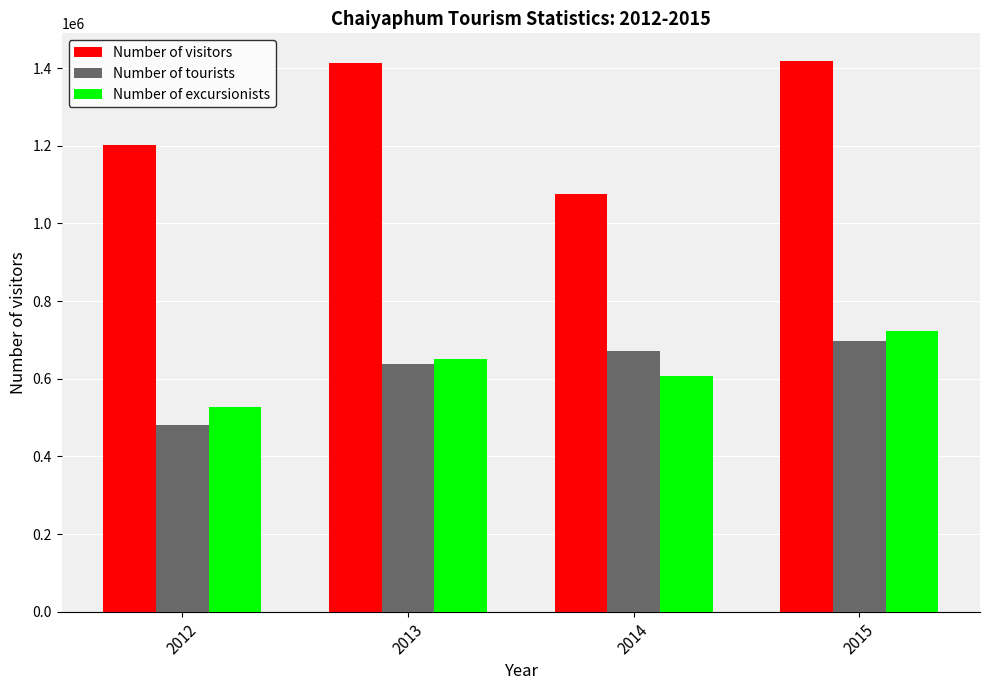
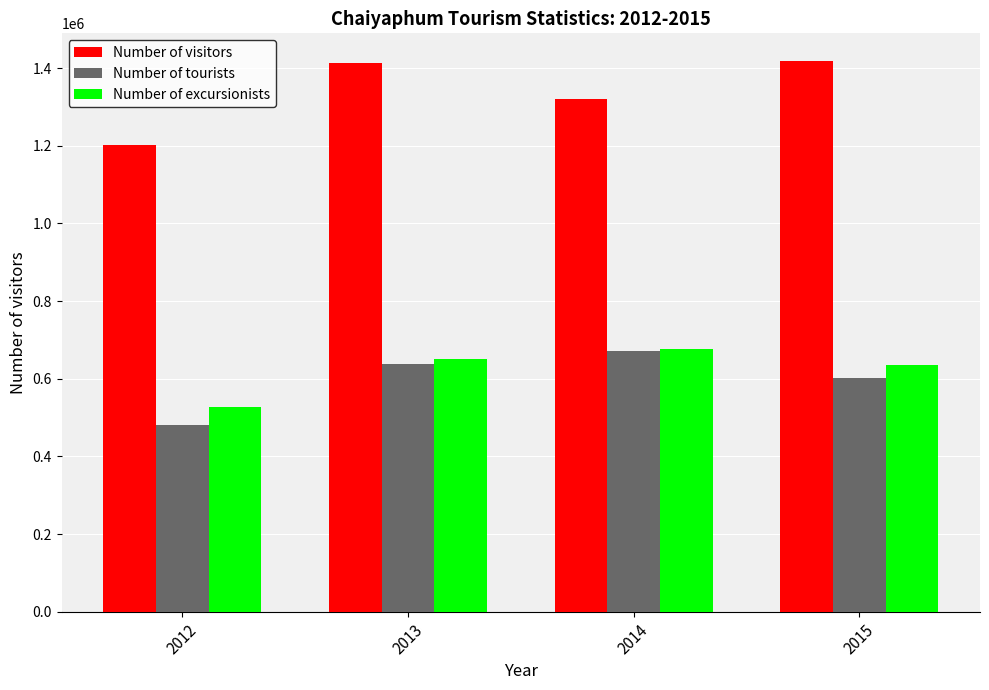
  {
    "Number of visitors": {
      "2012": 1200000,
      "2013": 1410000,
-     "2014": 1080000,
+     "2014": 1320000,
      "2015": 1420000
    },
    "Number of tourists": {
      "2012": 480000,
      "2013": 640000,
      "2014": 670000,
-     "2015": 700000
+     "2015": 600000
    },
    "Number of excursionists": {
      "2012": 530000,
      "2013": 650000,
-     "2014": 610000,
-     "2015": 720000
+     "2014": 680000,
+     "2015": 640000
    }
  }
